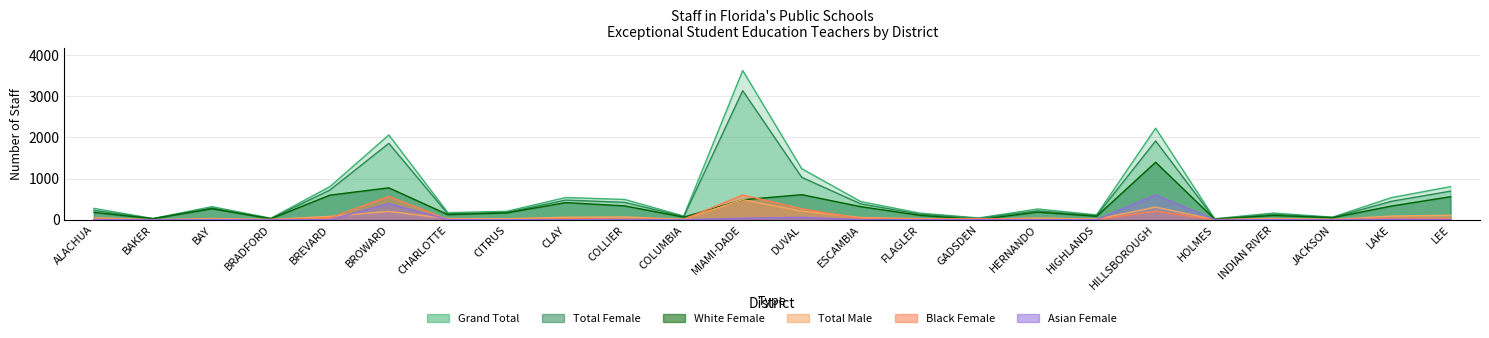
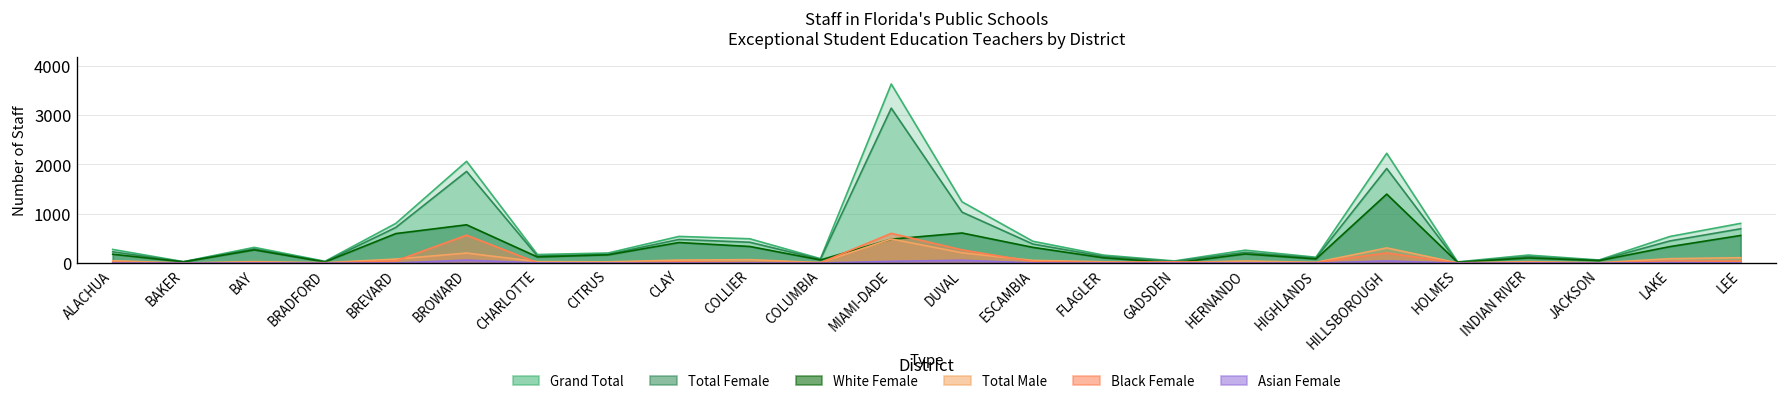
  {
    "Asian Female": {
-     "BROWARD": 400,
+     "BROWARD": 100,
      "MIAMI-DADE": 0,
      "DUVAL": 100,
-     "HILLSBOROUGH": 600
+     "HILLSBOROUGH": 0
    }
  }
